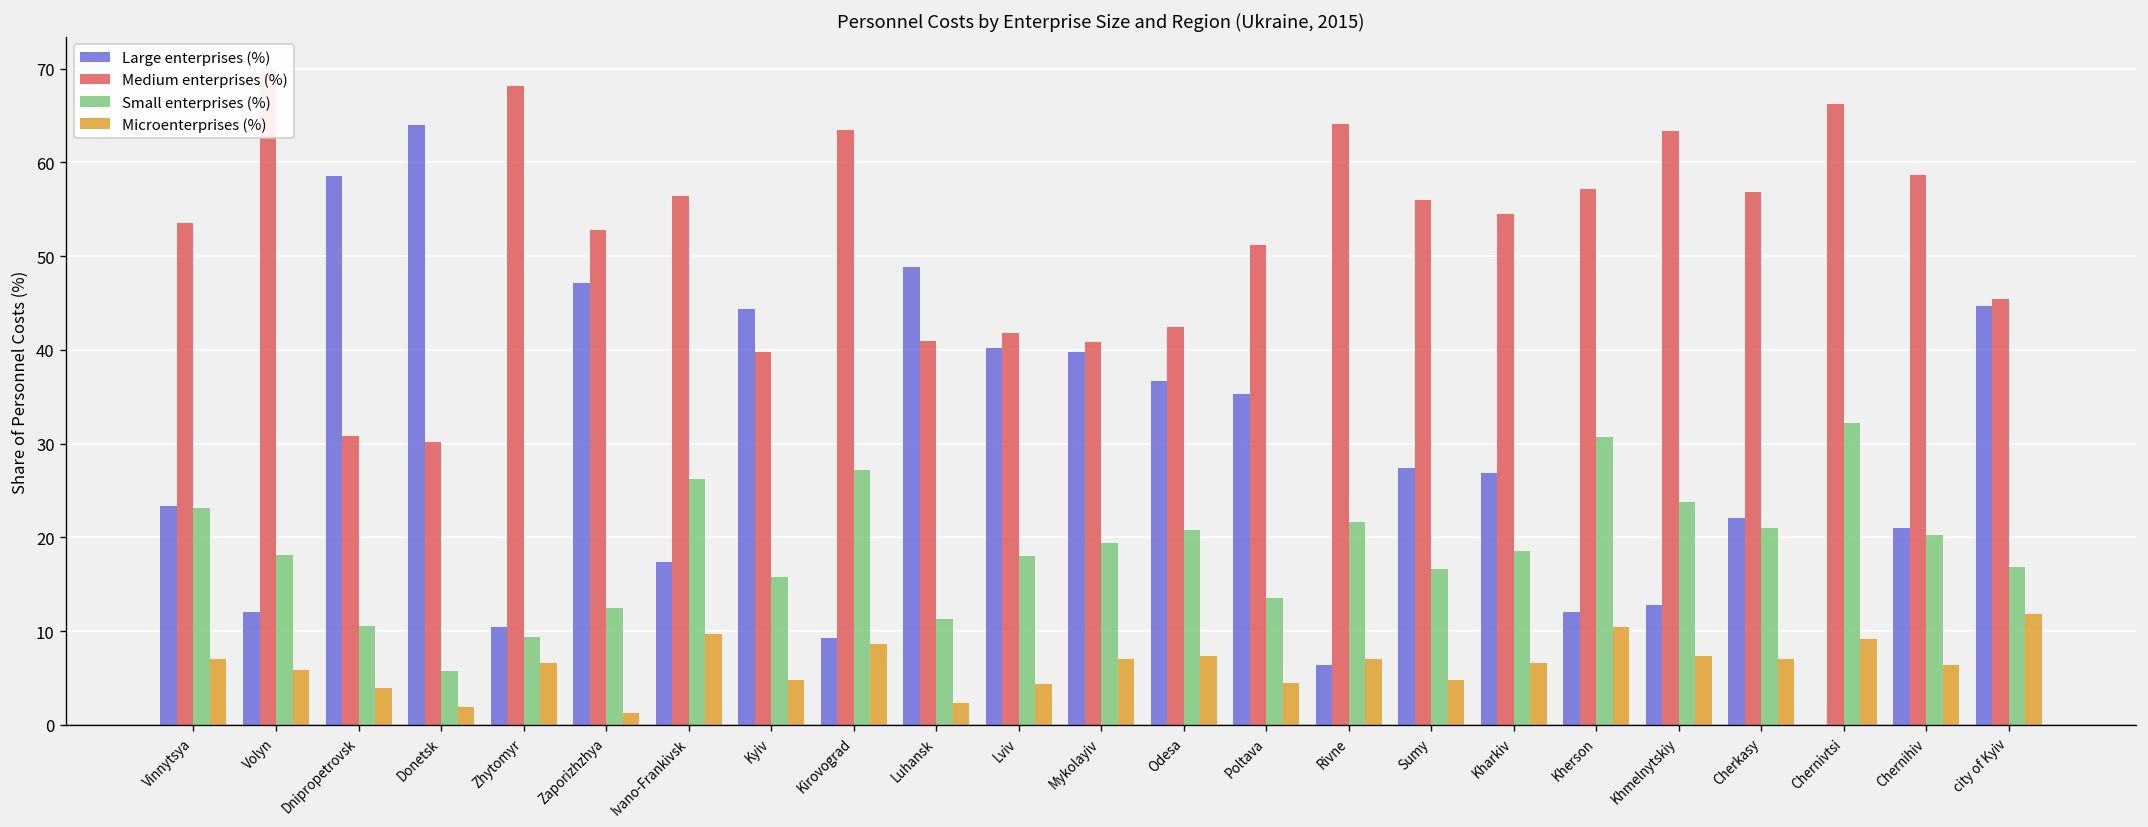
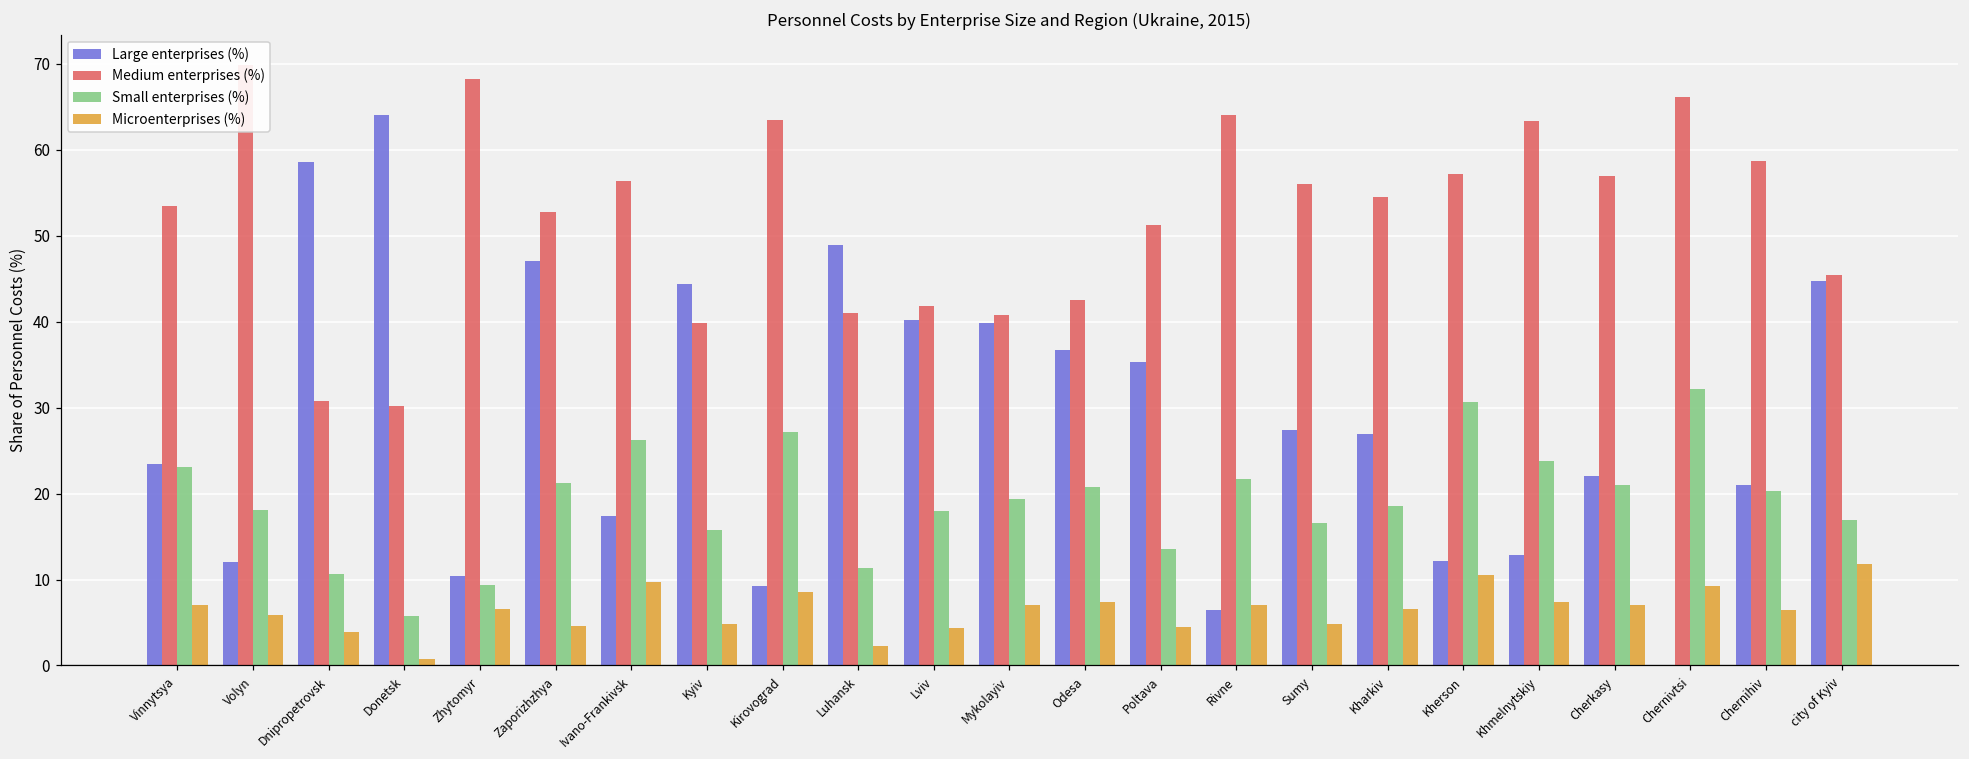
  {
    "Large enterprises (%)": {
      "Vinnytsya": 23,
      "Volyn": 12,
      "Dnipropetrovsk": 59,
      "Donetsk": 64,
      "Zhytomyr": 10,
      "Zaporizhzhya": 47,
      "Ivano-Frankivsk": 17,
      "Kyiv": 44,
      "Kirovograd": 9,
      "Luhansk": 49,
      "Lviv": 40,
      "Mykolayiv": 40,
      "Odesa": 37,
      "Poltava": 35,
      "Rivne": 6,
      "Sumy": 27,
      "Kharkiv": 27,
      "Kherson": 12,
      "Khmelnytskiy": 13,
      "Cherkasy": 22,
      "Chernivtsi": 0,
      "Chernihiv": 21,
      "city of Kyiv": 45
    },
    "Medium enterprises (%)": {
      "Vinnytsya": 54,
      "Dnipropetrovsk": 31,
      "Donetsk": 30,
      "Zhytomyr": 68,
      "Zaporizhzhya": 53,
      "Ivano-Frankivsk": 56,
      "Kyiv": 40,
      "Kirovograd": 64,
      "Luhansk": 41,
      "Lviv": 42,
      "Mykolayiv": 41,
      "Odesa": 43,
      "Poltava": 51,
      "Rivne": 64,
      "Sumy": 56,
      "Kharkiv": 55,
      "Kherson": 57,
      "Khmelnytskiy": 63,
      "Cherkasy": 57,
      "Chernivtsi": 66,
      "Chernihiv": 59,
      "city of Kyiv": 45
    },
    "Small enterprises (%)": {
      "Vinnytsya": 23,
      "Volyn": 18,
      "Dnipropetrovsk": 11,
      "Donetsk": 6,
      "Zhytomyr": 9,
-     "Zaporizhzhya": 13,
+     "Zaporizhzhya": 21,
      "Ivano-Frankivsk": 26,
      "Kyiv": 16,
      "Kirovograd": 27,
      "Luhansk": 11,
      "Lviv": 18,
      "Mykolayiv": 19,
      "Odesa": 21,
      "Poltava": 14,
      "Rivne": 22,
      "Sumy": 17,
      "Kharkiv": 19,
      "Kherson": 31,
      "Khmelnytskiy": 24,
      "Cherkasy": 21,
      "Chernivtsi": 32,
      "Chernihiv": 20,
      "city of Kyiv": 17
    },
    "Microenterprises (%)": {
      "Vinnytsya": 7,
      "Volyn": 6,
      "Dnipropetrovsk": 4,
-     "Donetsk": 2,
+     "Donetsk": 1,
      "Zhytomyr": 7,
-     "Zaporizhzhya": 1,
+     "Zaporizhzhya": 5,
      "Ivano-Frankivsk": 10,
      "Kyiv": 5,
      "Kirovograd": 9,
      "Luhansk": 2,
      "Lviv": 4,
      "Mykolayiv": 7,
      "Odesa": 7,
      "Poltava": 5,
      "Rivne": 7,
      "Sumy": 5,
      "Kharkiv": 7,
      "Kherson": 11,
      "Khmelnytskiy": 7,
      "Cherkasy": 7,
      "Chernivtsi": 9,
      "Chernihiv": 6,
      "city of Kyiv": 12
    }
  }
